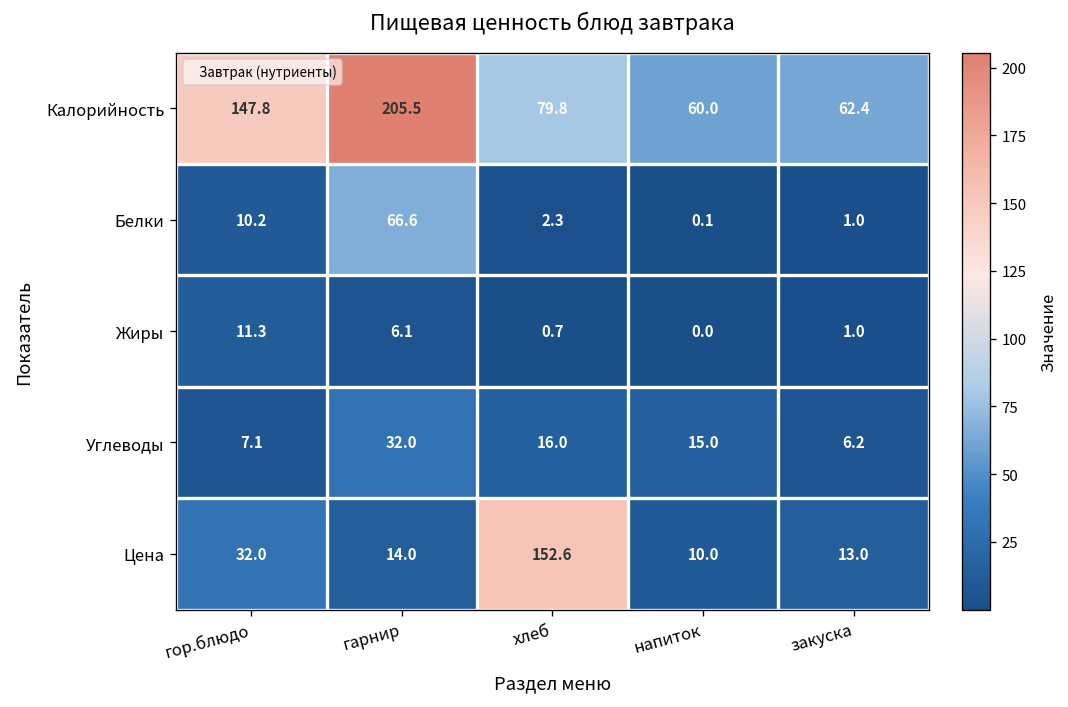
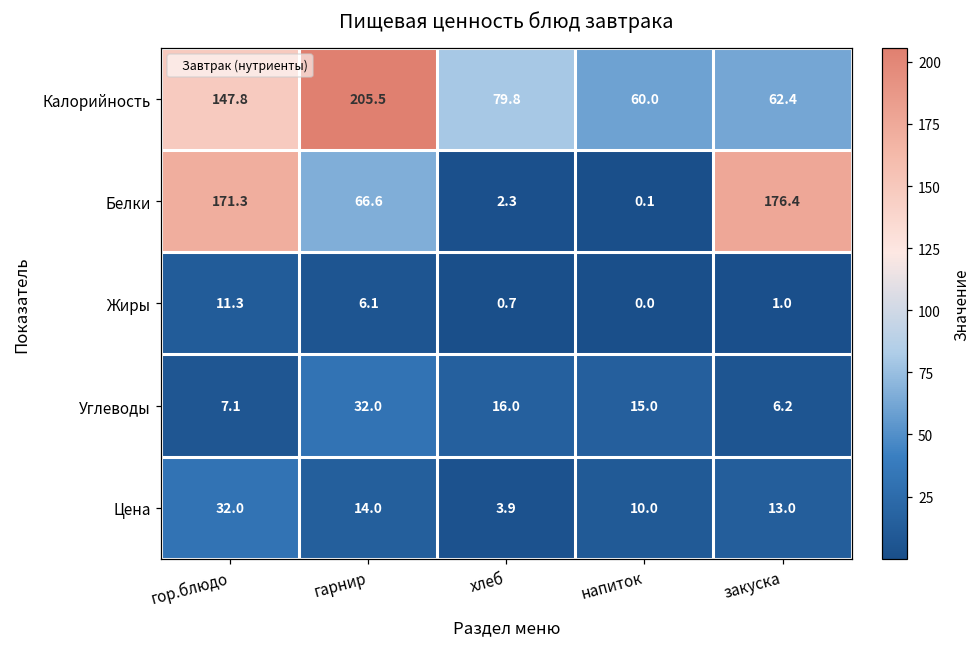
  {
    "Калорийность": {
      "гор.блюдо": 147.8,
      "гарнир": 205.5,
      "хлеб": 79.8,
      "напиток": 60.0,
      "закуска": 62.4
    },
    "Белки": {
-     "гор.блюдо": 10.2,
+     "гор.блюдо": 171.3,
      "гарнир": 66.6,
      "хлеб": 2.3,
      "напиток": 0.1,
-     "закуска": 1.0
+     "закуска": 176.4
    },
    "Жиры": {
      "гор.блюдо": 11.3,
      "гарнир": 6.1,
      "хлеб": 0.7,
      "напиток": 0.0,
      "закуска": 1.0
    },
    "Углеводы": {
      "гор.блюдо": 7.1,
      "гарнир": 32.0,
      "хлеб": 16.0,
      "напиток": 15.0,
      "закуска": 6.2
    },
    "Цена": {
      "гор.блюдо": 32.0,
      "гарнир": 14.0,
-     "хлеб": 152.6,
+     "хлеб": 3.9,
      "напиток": 10.0,
      "закуска": 13.0
    }
  }
